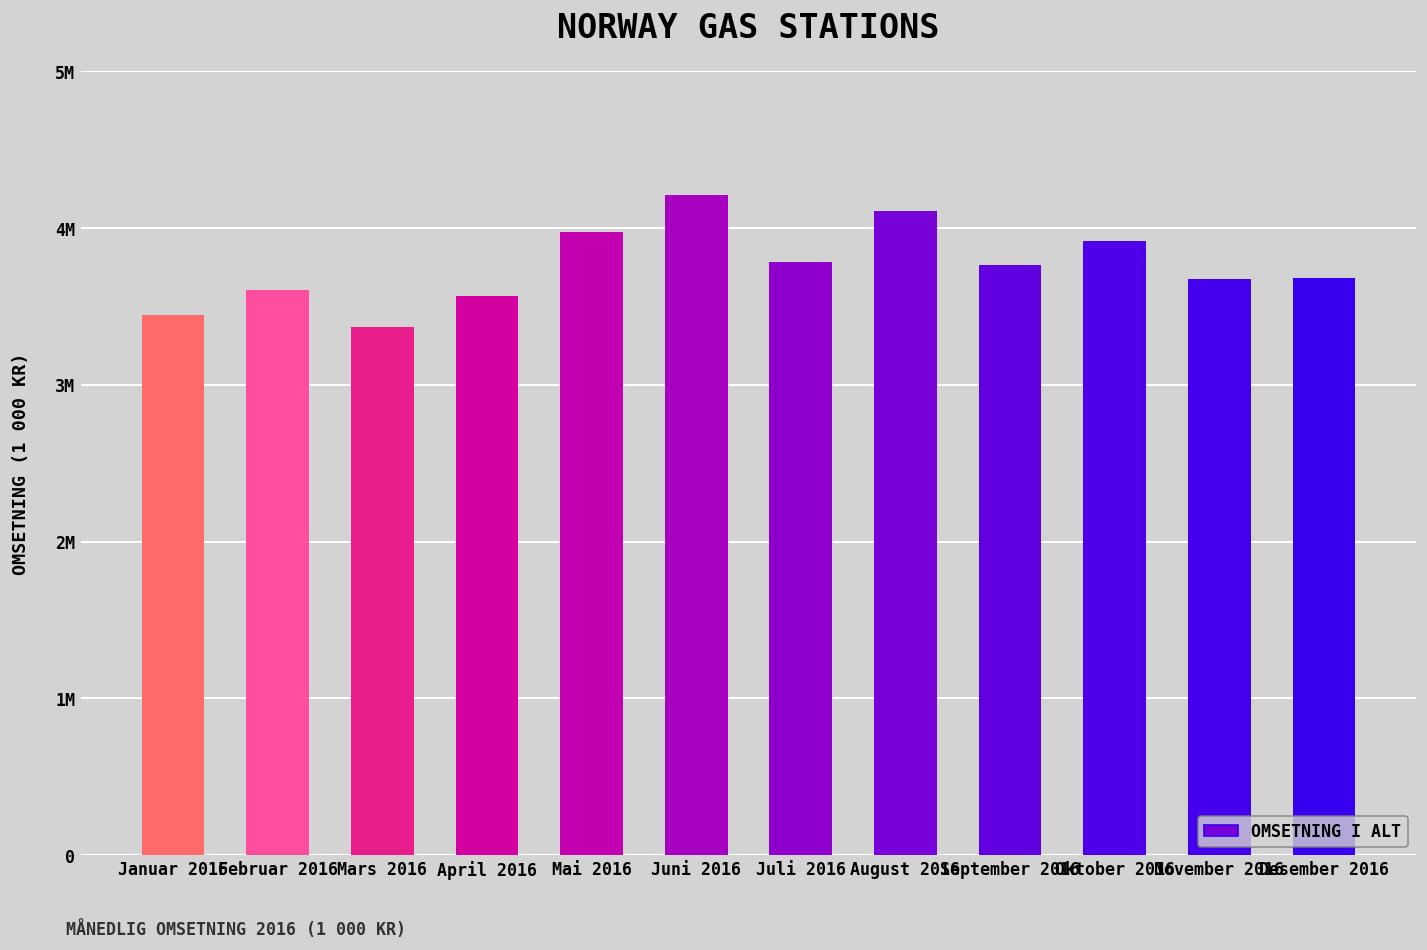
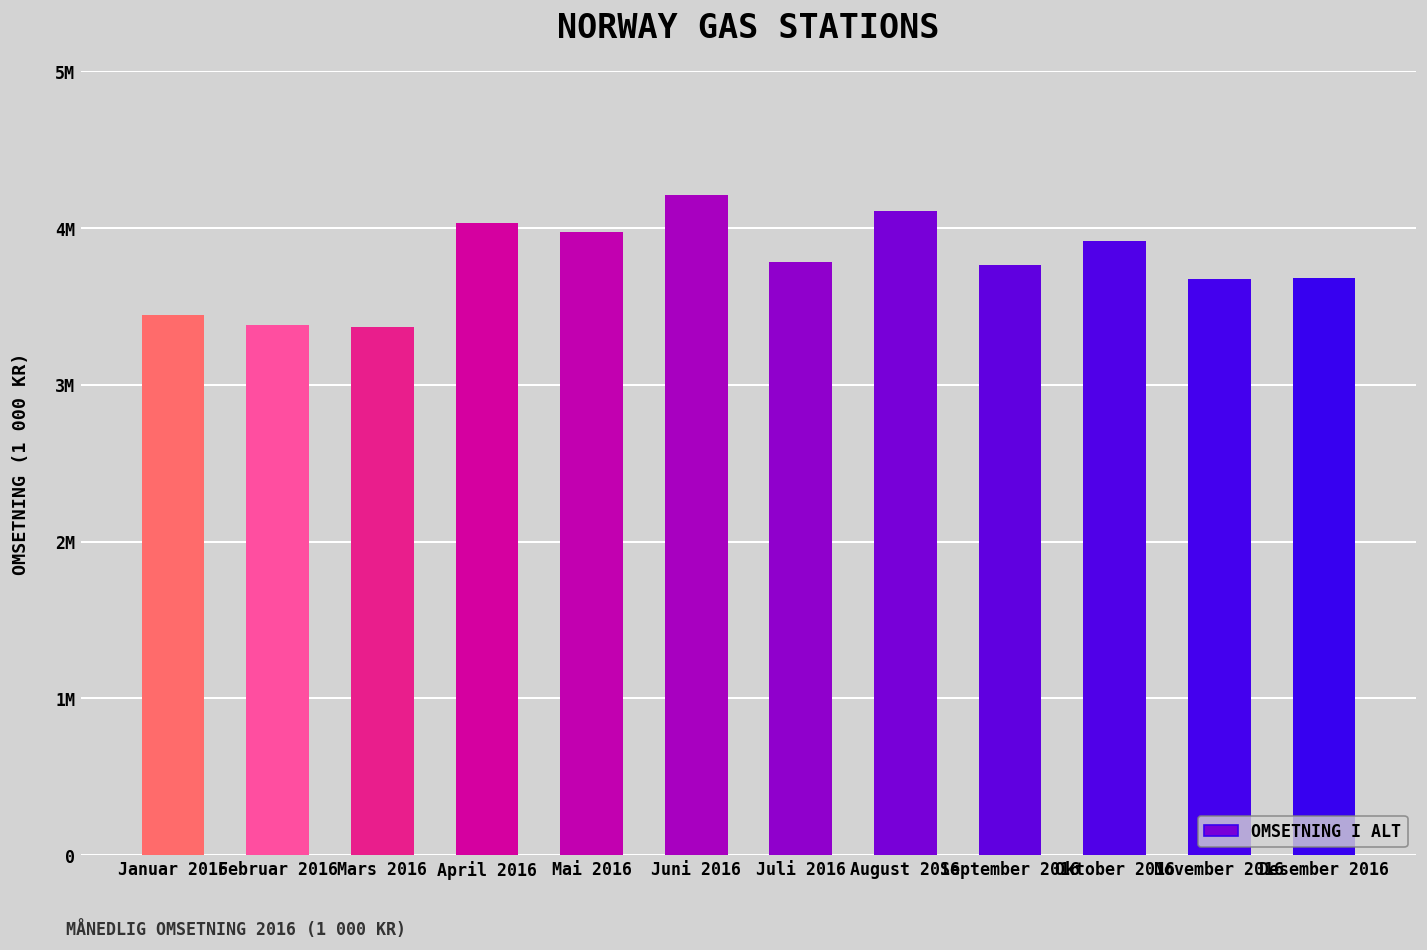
  {
    "Januar 2016": 3450000,
-   "Februar 2016": 3610000,
+   "Februar 2016": 3380000,
    "Mars 2016": 3370000,
-   "April 2016": 3560000,
+   "April 2016": 4030000,
    "Mai 2016": 3980000,
    "Juni 2016": 4210000,
    "Juli 2016": 3790000
  }
